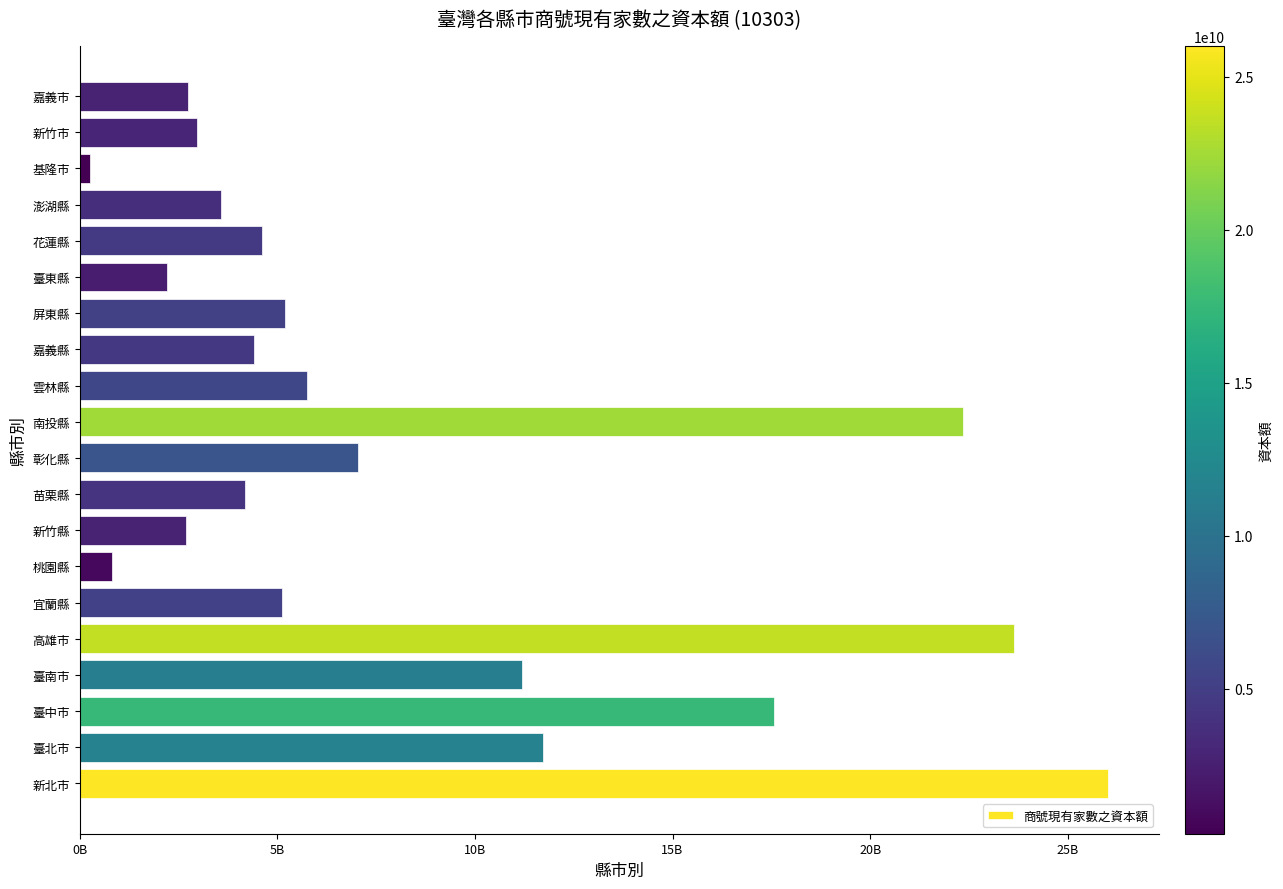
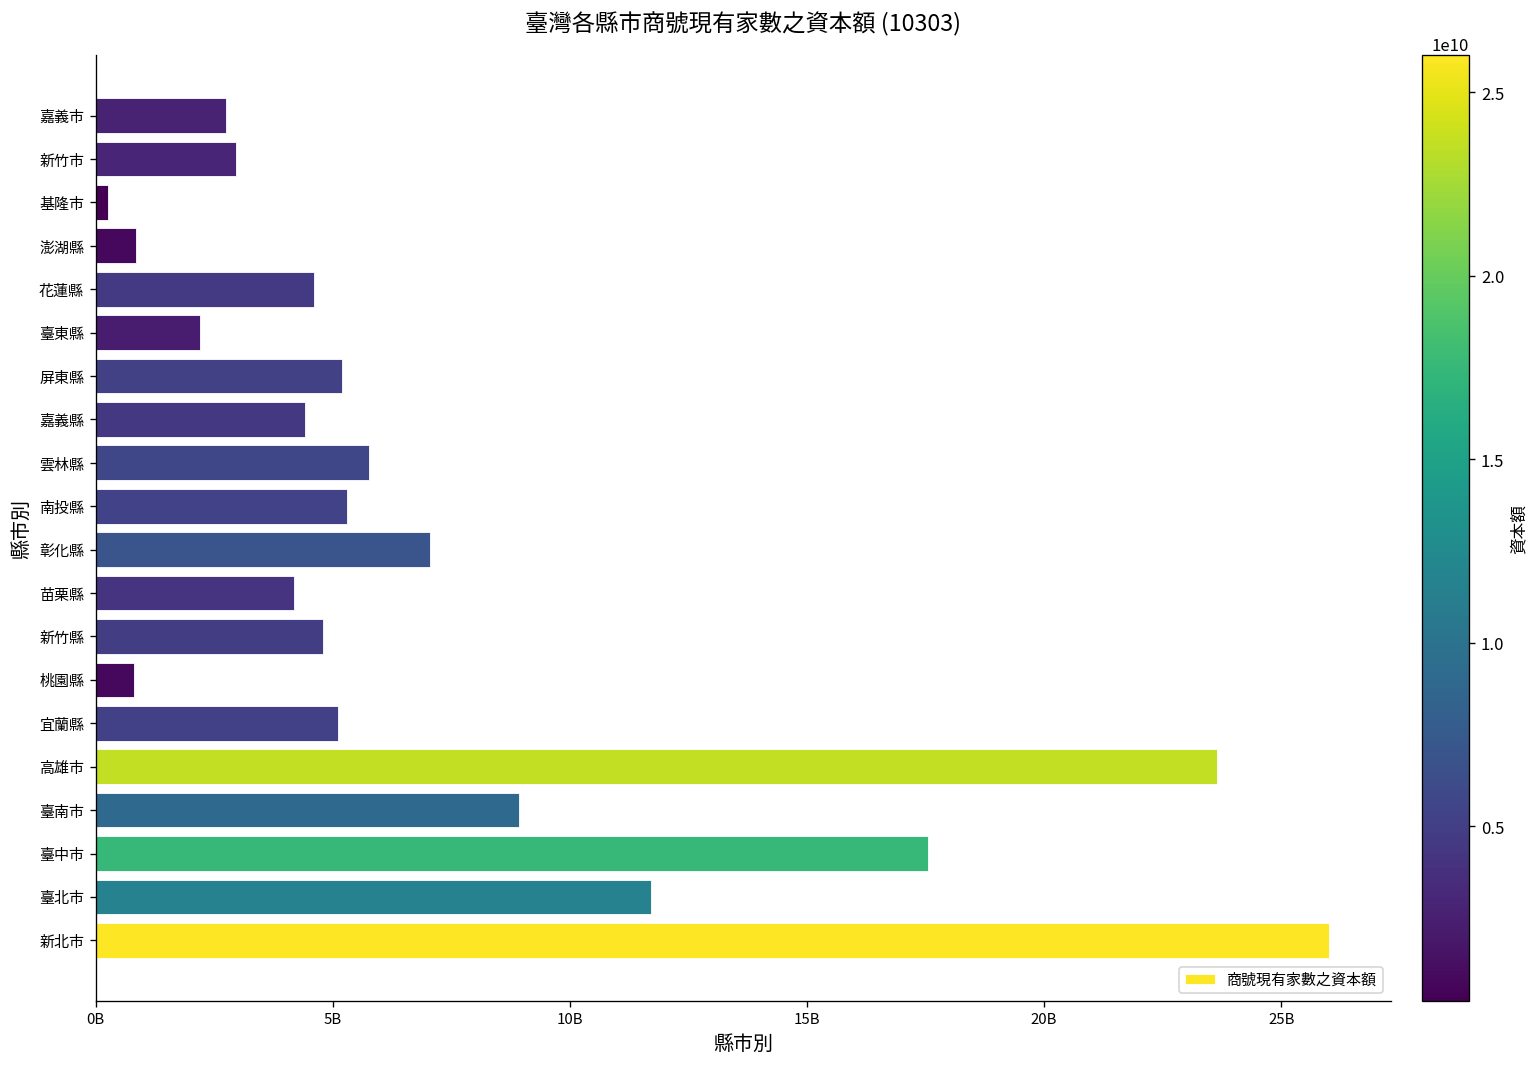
  {
    "嘉義市": 2700000000,
    "新竹市": 3000000000,
    "基隆市": 300000000,
-   "澎湖縣": 3600000000,
+   "澎湖縣": 900000000,
    "花蓮縣": 4600000000,
    "臺東縣": 2200000000,
    "屏東縣": 5200000000,
    "嘉義縣": 4400000000,
    "雲林縣": 5800000000,
-   "南投縣": 22300000000,
+   "南投縣": 5300000000,
    "彰化縣": 7000000000,
    "苗栗縣": 4200000000,
-   "新竹縣": 2700000000,
+   "新竹縣": 4800000000,
    "桃園縣": 800000000,
    "宜蘭縣": 5100000000,
    "高雄市": 23700000000,
-   "臺南市": 11200000000,
+   "臺南市": 8900000000,
    "臺中市": 17600000000,
    "臺北市": 11700000000,
    "新北市": 26000000000
  }
